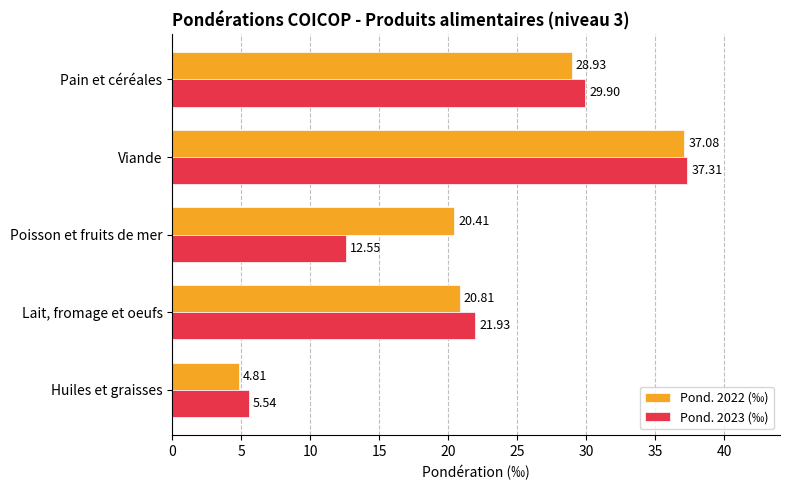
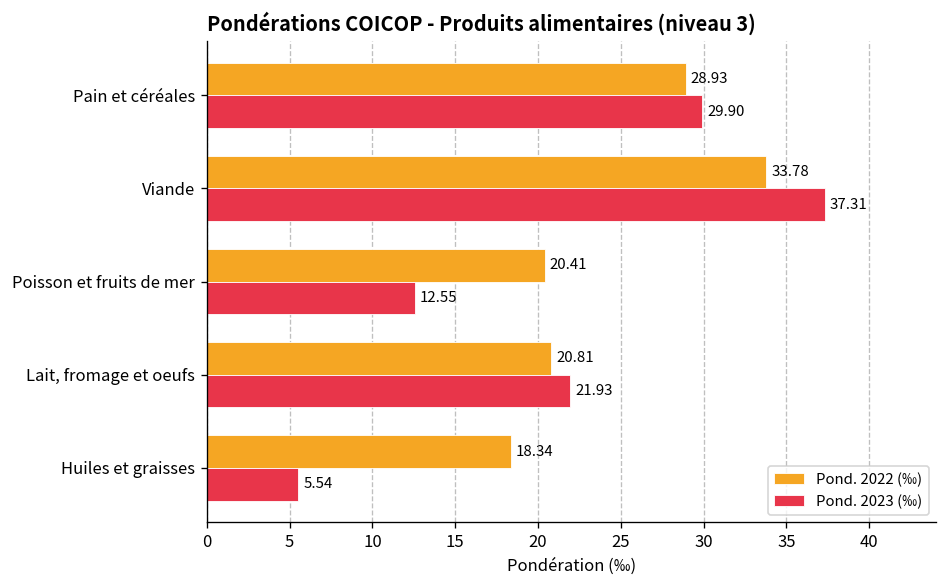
  {
    "Pond. 2022 (‰)": {
      "Pain et céréales": 28.93,
-     "Viande": 37.08,
+     "Viande": 33.78,
      "Poisson et fruits de mer": 20.41,
      "Lait, fromage et oeufs": 20.81,
-     "Huiles et graisses": 4.81
+     "Huiles et graisses": 18.34
    },
    "Pond. 2023 (‰)": {
      "Pain et céréales": 29.90,
      "Viande": 37.31,
      "Poisson et fruits de mer": 12.55,
      "Lait, fromage et oeufs": 21.93,
      "Huiles et graisses": 5.54
    }
  }
